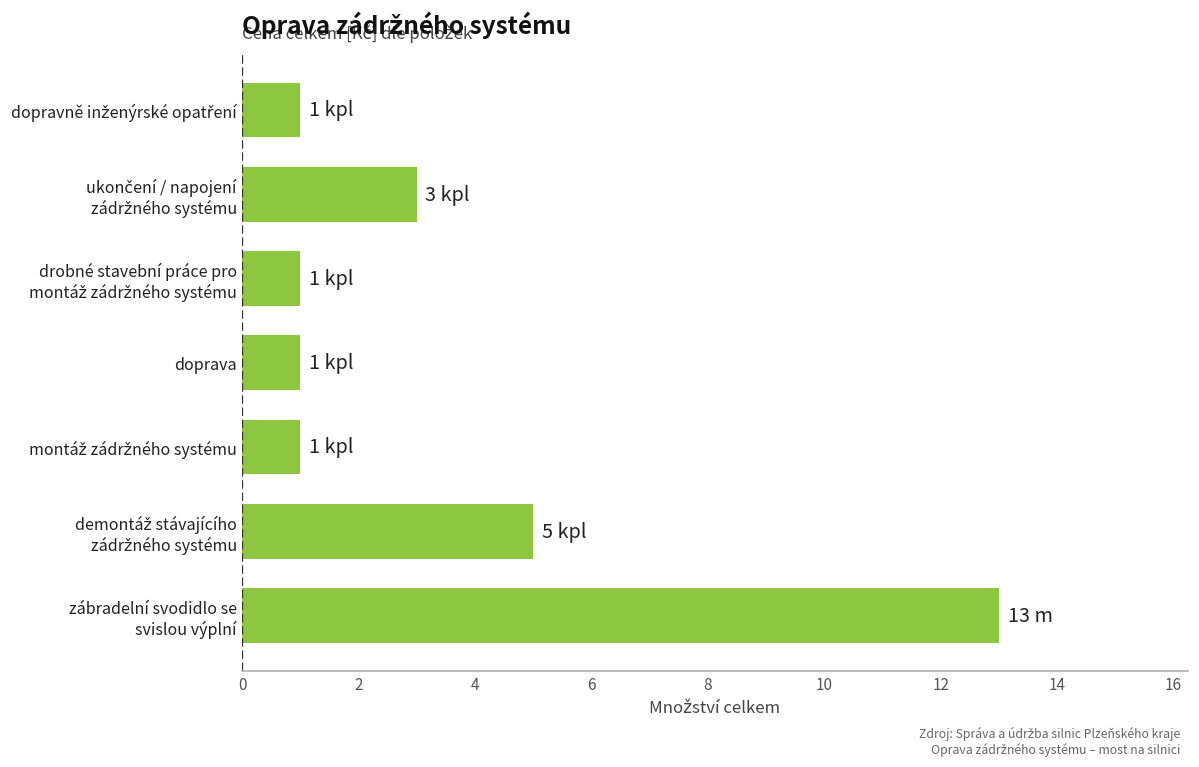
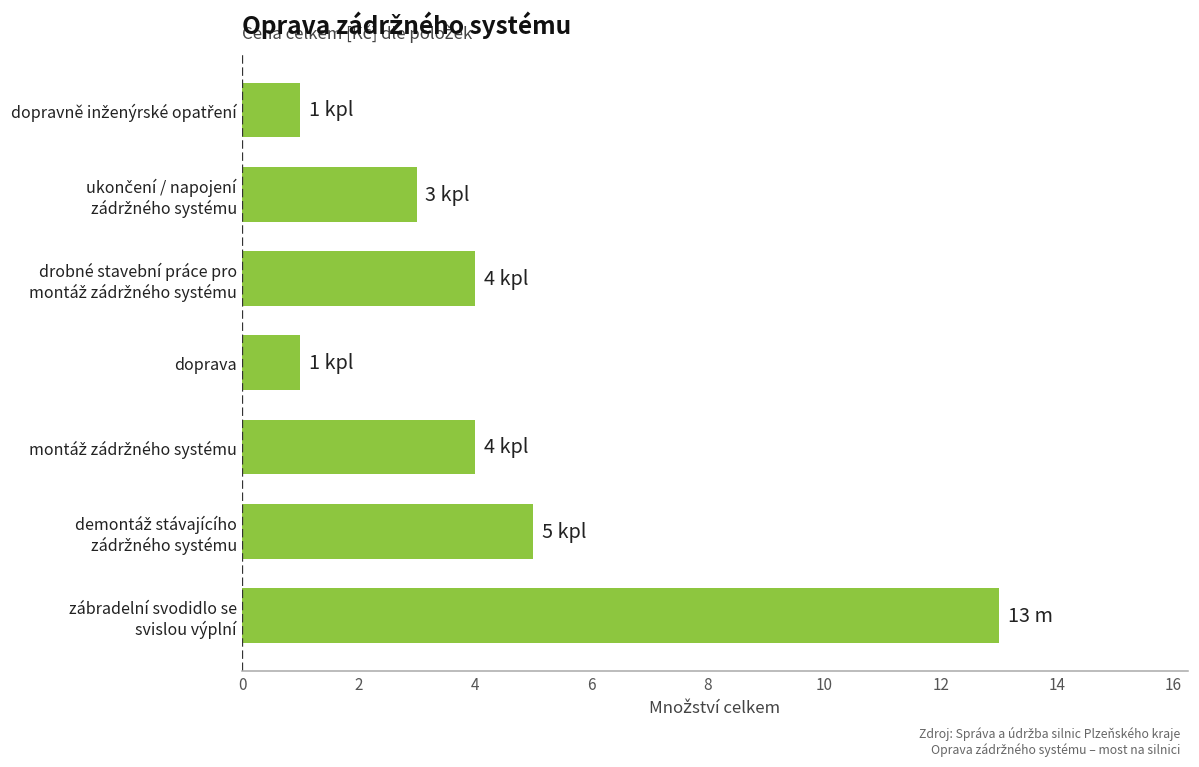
  {
    "dopravně inženýrské opatření": 1,
    "ukončení / napojení zádržného systému": 3,
-   "drobné stavební práce pro montáž zádržného systému": 1,
+   "drobné stavební práce pro montáž zádržného systému": 4,
    "doprava": 1,
-   "montáž zádržného systému": 1,
+   "montáž zádržného systému": 4,
    "demontáž stávajícího zádržného systému": 5,
    "zábradelní svodidlo se svislou výplní": 13
  }
